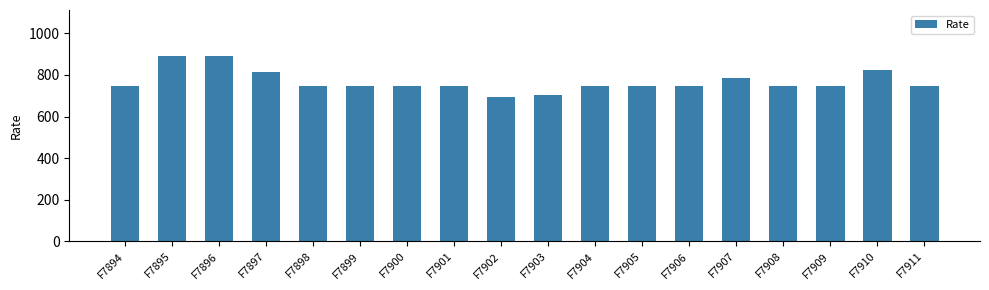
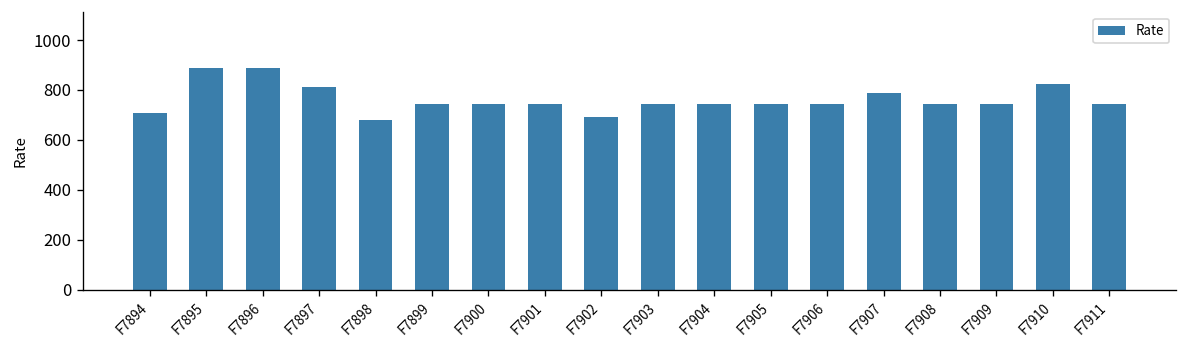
  {
-   "F7894": 750,
+   "F7894": 710,
    "F7895": 890,
    "F7896": 890,
    "F7897": 810,
-   "F7898": 750,
+   "F7898": 680,
    "F7899": 750,
    "F7900": 750,
    "F7901": 750,
    "F7902": 690,
-   "F7903": 700,
+   "F7903": 750,
    "F7904": 750,
    "F7905": 750,
    "F7906": 750,
    "F7907": 790,
    "F7908": 750,
    "F7909": 750,
    "F7910": 820,
    "F7911": 750
  }
